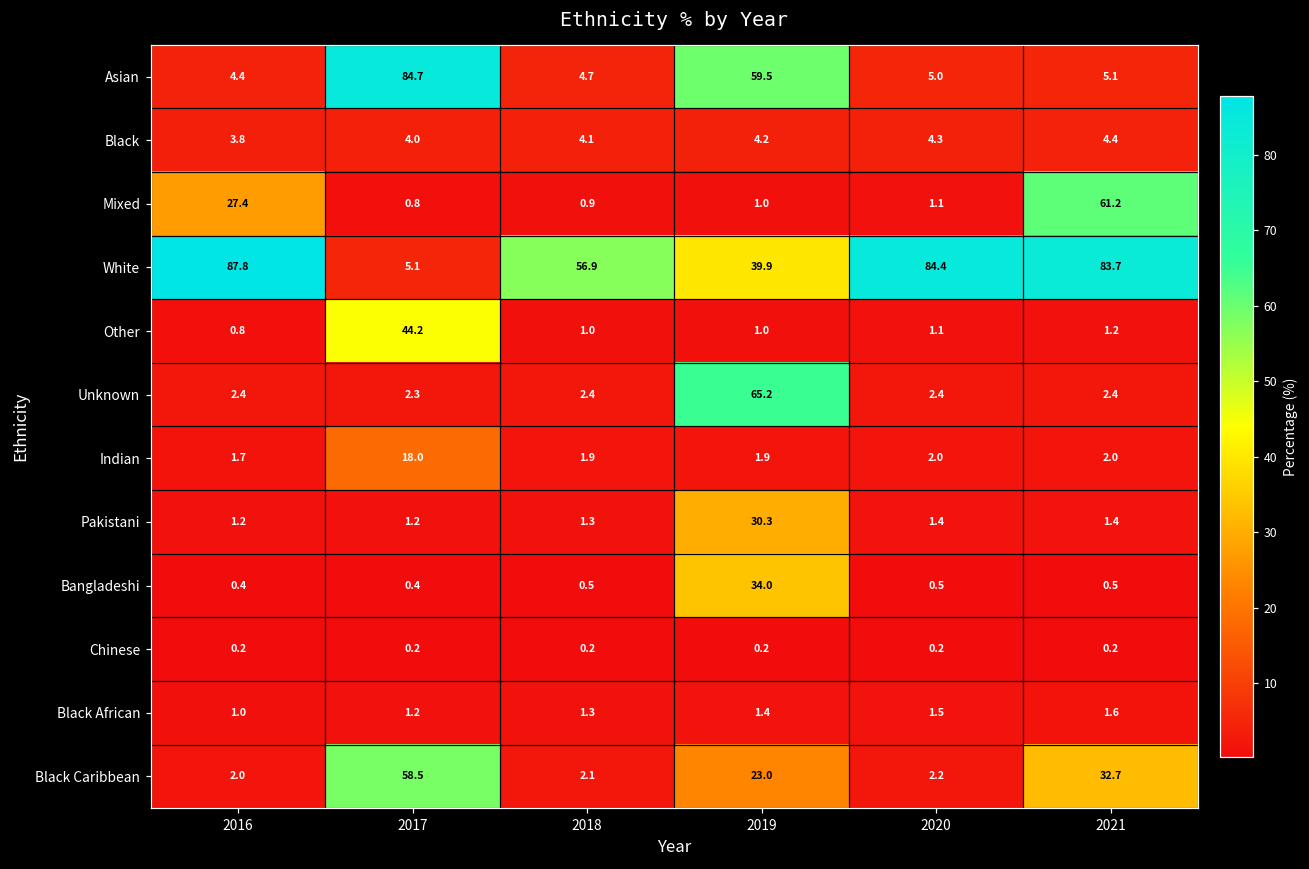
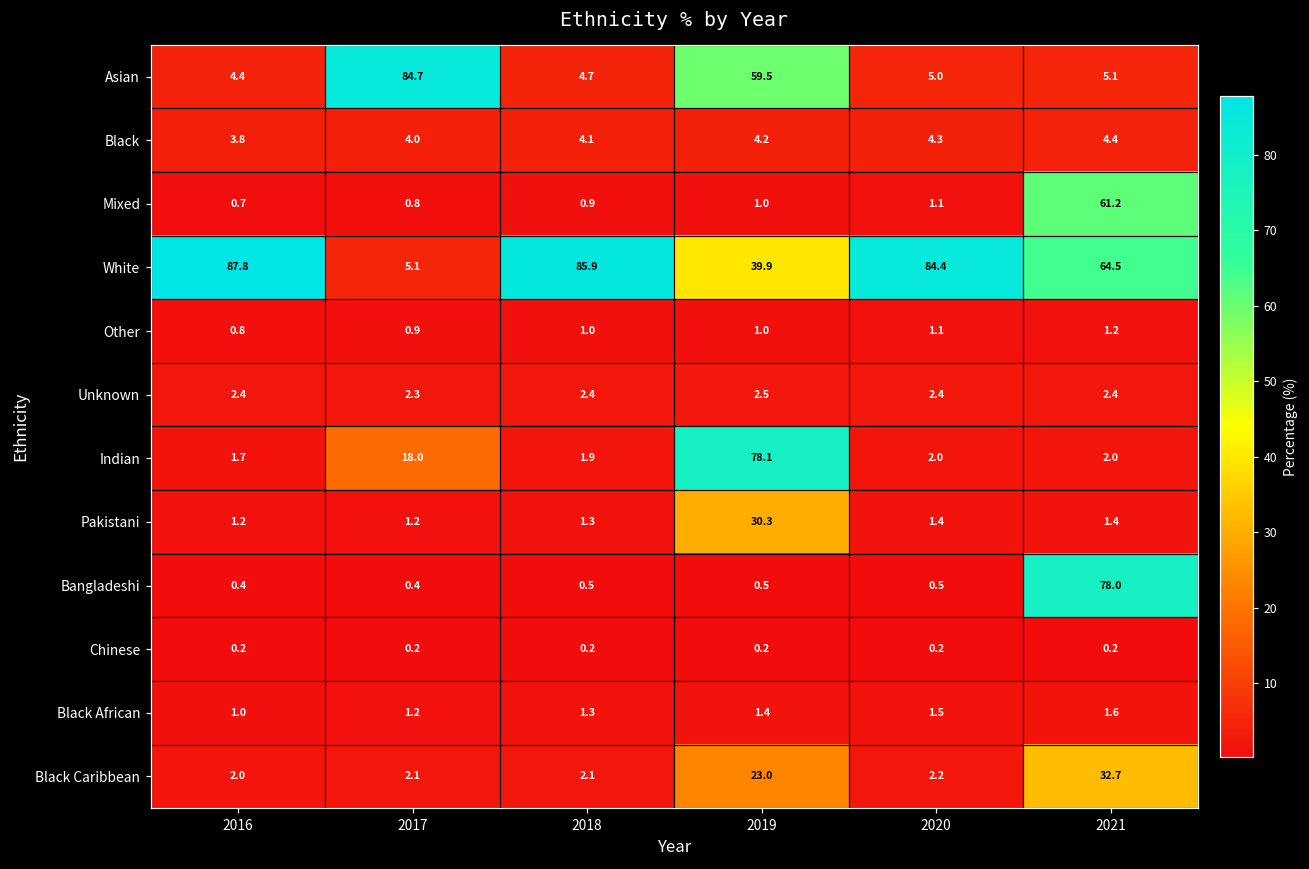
  {
    "Asian": {
      "2016": 4.4,
      "2017": 84.7,
      "2018": 4.7,
      "2019": 59.5,
      "2020": 5.0,
      "2021": 5.1
    },
    "Black": {
      "2016": 3.8,
      "2017": 4.0,
      "2018": 4.1,
      "2019": 4.2,
      "2020": 4.3,
      "2021": 4.4
    },
    "Mixed": {
-     "2016": 27.4,
+     "2016": 0.7,
      "2017": 0.8,
      "2018": 0.9,
      "2019": 1.0,
      "2020": 1.1,
      "2021": 61.2
    },
    "White": {
      "2016": 87.8,
      "2017": 5.1,
-     "2018": 56.9,
+     "2018": 85.9,
      "2019": 39.9,
      "2020": 84.4,
-     "2021": 83.7
+     "2021": 64.5
    },
    "Other": {
      "2016": 0.8,
-     "2017": 44.2,
+     "2017": 0.9,
      "2018": 1.0,
      "2019": 1.0,
      "2020": 1.1,
      "2021": 1.2
    },
    "Unknown": {
      "2016": 2.4,
      "2017": 2.3,
      "2018": 2.4,
-     "2019": 65.2,
+     "2019": 2.5,
      "2020": 2.4,
      "2021": 2.4
    },
    "Indian": {
      "2016": 1.7,
      "2017": 18.0,
      "2018": 1.9,
-     "2019": 1.9,
+     "2019": 78.1,
      "2020": 2.0,
      "2021": 2.0
    },
    "Pakistani": {
      "2016": 1.2,
      "2017": 1.2,
      "2018": 1.3,
      "2019": 30.3,
      "2020": 1.4,
      "2021": 1.4
    },
    "Bangladeshi": {
      "2016": 0.4,
      "2017": 0.4,
      "2018": 0.5,
-     "2019": 34.0,
+     "2019": 0.5,
      "2020": 0.5,
-     "2021": 0.5
+     "2021": 78.0
    },
    "Chinese": {
      "2016": 0.2,
      "2017": 0.2,
      "2018": 0.2,
      "2019": 0.2,
      "2020": 0.2,
      "2021": 0.2
    },
    "Black African": {
      "2016": 1.0,
      "2017": 1.2,
      "2018": 1.3,
      "2019": 1.4,
      "2020": 1.5,
      "2021": 1.6
    },
    "Black Caribbean": {
      "2016": 2.0,
-     "2017": 58.5,
+     "2017": 2.1,
      "2018": 2.1,
      "2019": 23.0,
      "2020": 2.2,
      "2021": 32.7
    }
  }
